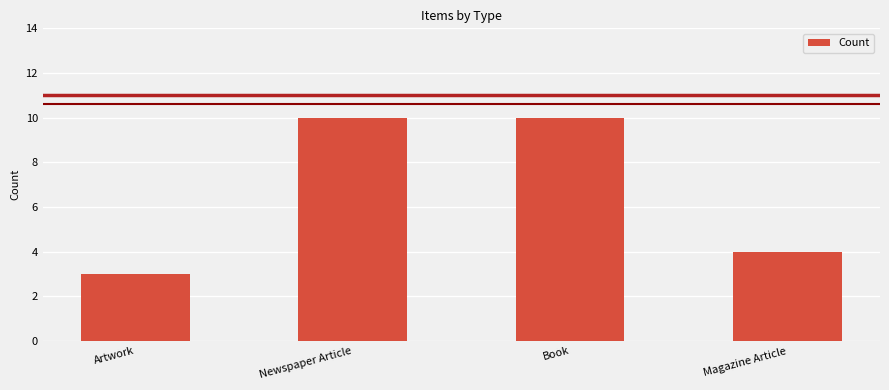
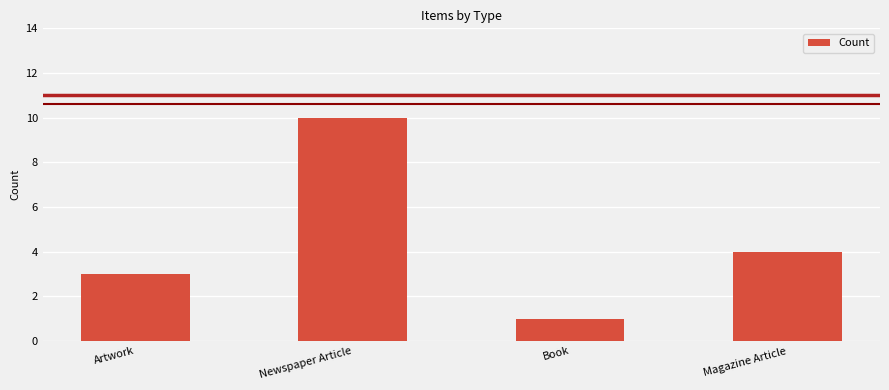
  {
    "Artwork": 3,
    "Newspaper Article": 10,
-   "Book": 10,
+   "Book": 1,
    "Magazine Article": 4
  }
